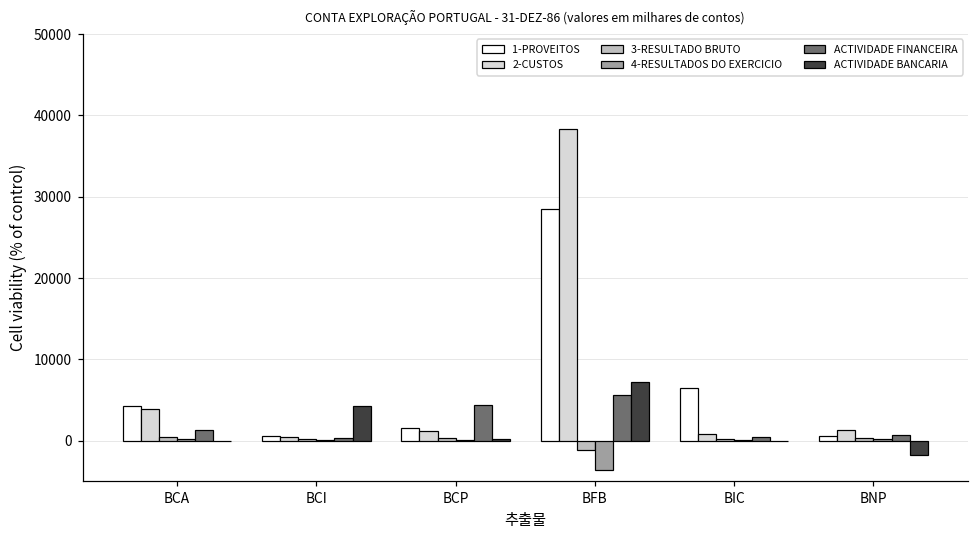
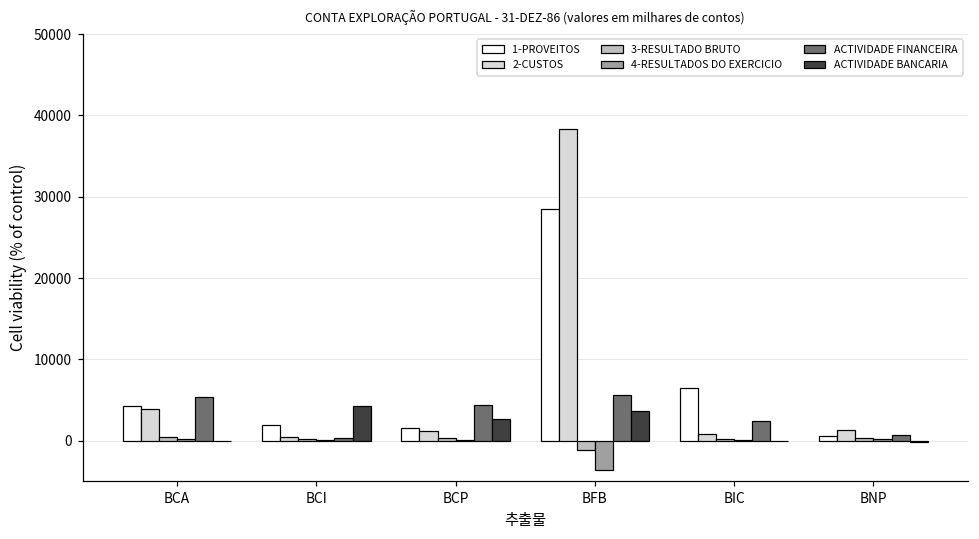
  {
    "1-PROVEITOS": {
      "BCA": 4000,
-     "BCI": 1000,
+     "BCI": 2000,
      "BCP": 2000,
      "BFB": 29000,
      "BIC": 7000,
      "BNP": 1000
    },
    "ACTIVIDADE FINANCEIRA": {
-     "BCA": 1000,
+     "BCA": 5000,
      "BCI": 0,
      "BCP": 4000,
      "BFB": 6000,
-     "BIC": 0,
+     "BIC": 2000,
      "BNP": 1000
    },
    "ACTIVIDADE BANCARIA": {
      "BCI": 4000,
-     "BCP": 0,
-     "BFB": 7000,
-     "BNP": -2000
+     "BCP": 3000,
+     "BFB": 4000,
+     "BNP": 0
    }
  }
